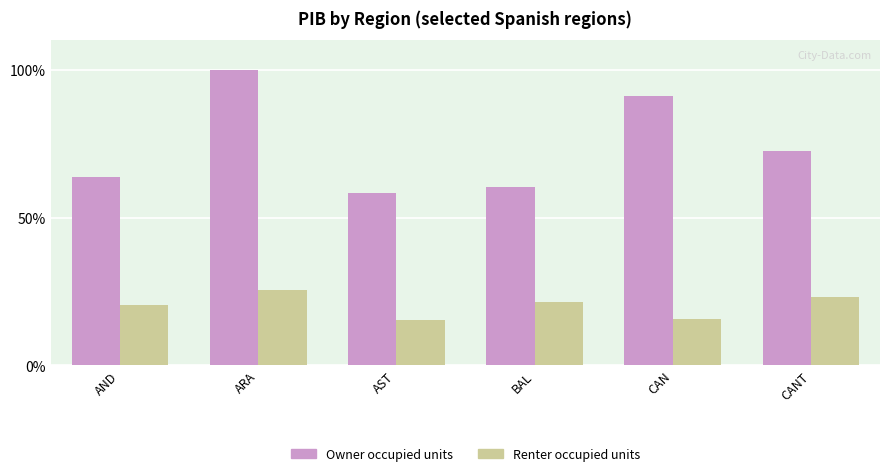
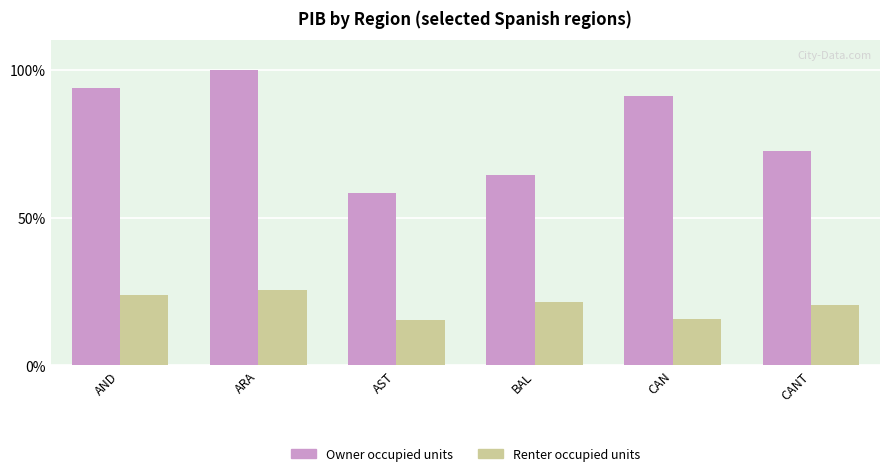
  {
    "Owner occupied units": {
-     "AND": "64%",
+     "AND": "94%",
      "ARA": "100%",
      "AST": "58%",
-     "BAL": "60%",
+     "BAL": "65%",
      "CAN": "91%",
      "CANT": "73%"
    },
    "Renter occupied units": {
-     "AND": "20%",
+     "AND": "24%",
      "ARA": "25%",
      "AST": "15%",
      "BAL": "22%",
      "CAN": "16%",
-     "CANT": "23%"
+     "CANT": "20%"
    }
  }
